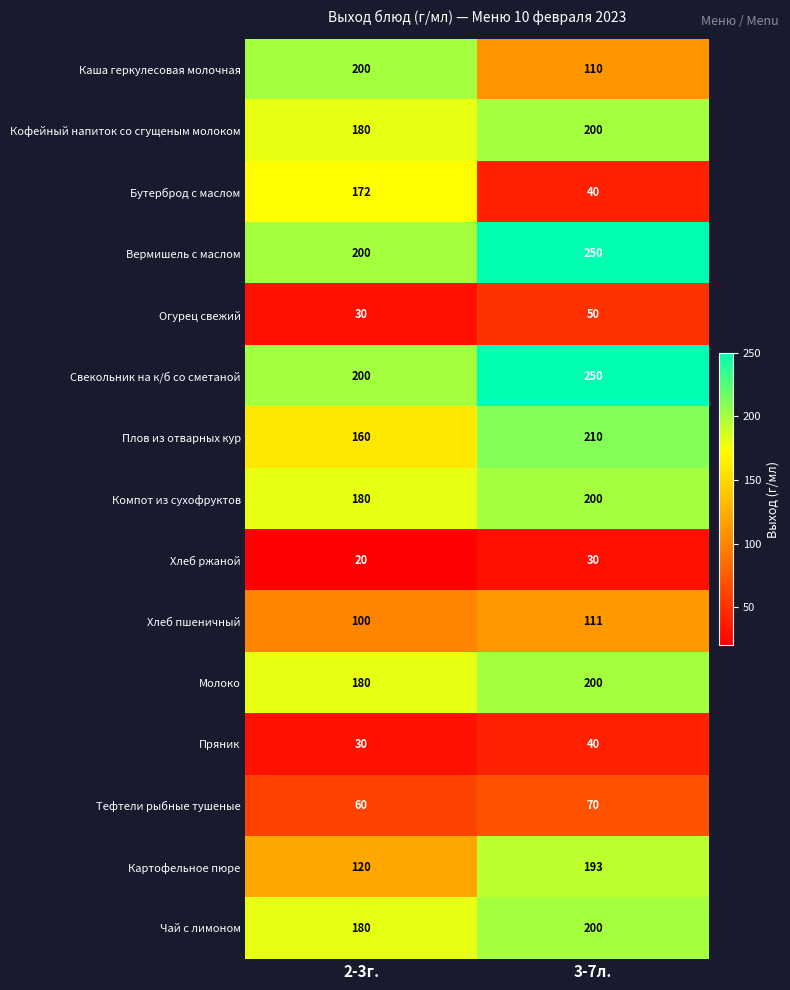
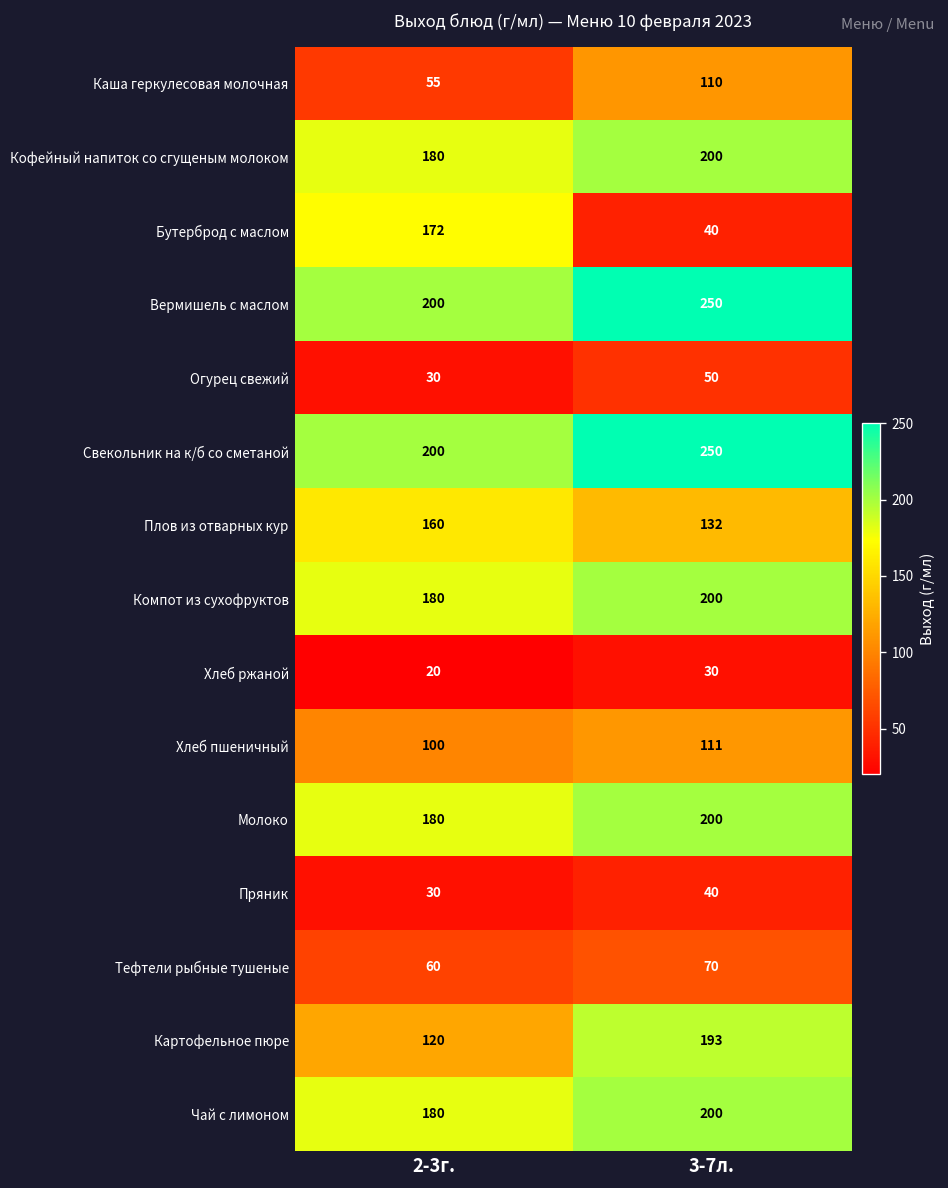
  {
    "Каша геркулесовая молочная": {
-     "2-3г.": 200,
+     "2-3г.": 55,
      "3-7л.": 110
    },
    "Кофейный напиток со сгущеным молоком": {
      "2-3г.": 180,
      "3-7л.": 200
    },
    "Бутерброд с маслом": {
      "2-3г.": 172,
      "3-7л.": 40
    },
    "Вермишель с маслом": {
      "2-3г.": 200,
      "3-7л.": 250
    },
    "Огурец свежий": {
      "2-3г.": 30,
      "3-7л.": 50
    },
    "Свекольник на к/б со сметаной": {
      "2-3г.": 200,
      "3-7л.": 250
    },
    "Плов из отварных кур": {
      "2-3г.": 160,
-     "3-7л.": 210
+     "3-7л.": 132
    },
    "Компот из сухофруктов": {
      "2-3г.": 180,
      "3-7л.": 200
    },
    "Хлеб ржаной": {
      "2-3г.": 20,
      "3-7л.": 30
    },
    "Хлеб пшеничный": {
      "2-3г.": 100,
      "3-7л.": 111
    },
    "Молоко": {
      "2-3г.": 180,
      "3-7л.": 200
    },
    "Пряник": {
      "2-3г.": 30,
      "3-7л.": 40
    },
    "Тефтели рыбные тушеные": {
      "2-3г.": 60,
      "3-7л.": 70
    },
    "Картофельное пюре": {
      "2-3г.": 120,
      "3-7л.": 193
    },
    "Чай с лимоном": {
      "2-3г.": 180,
      "3-7л.": 200
    }
  }
